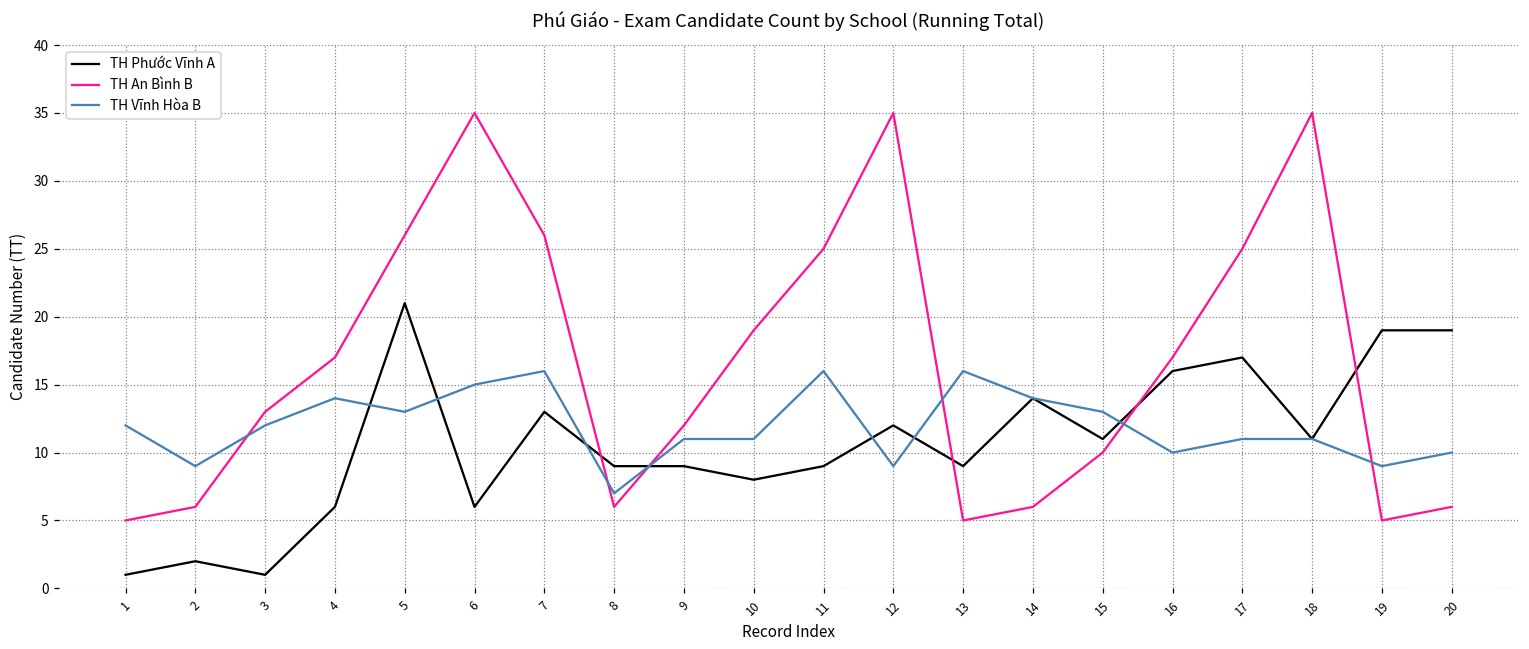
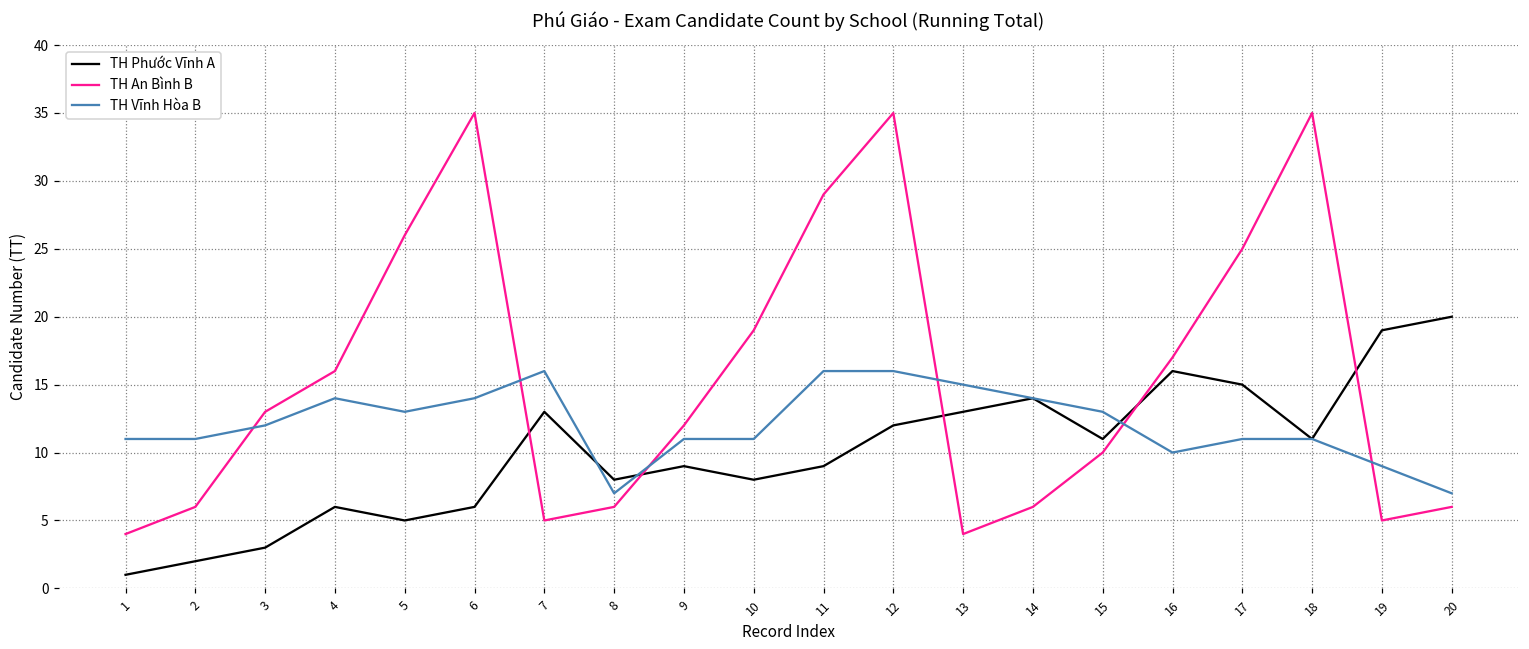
  {
    "TH Phước Vĩnh A": {
      "1": 1,
      "2": 2,
-     "3": 1,
+     "3": 3,
      "4": 6,
-     "5": 21,
+     "5": 5,
      "6": 6,
      "7": 13,
-     "8": 9,
+     "8": 8,
      "9": 9,
      "10": 8,
      "11": 9,
      "12": 12,
-     "13": 9,
+     "13": 13,
      "15": 11,
      "16": 16,
-     "17": 17,
+     "17": 15,
      "19": 19,
-     "20": 19
+     "20": 20
    },
    "TH An Bình B": {
-     "1": 5,
+     "1": 4,
      "2": 6,
      "3": 13,
-     "4": 17,
+     "4": 16,
      "5": 26,
      "6": 35,
-     "7": 26,
+     "7": 5,
      "8": 6,
      "9": 12,
      "10": 19,
-     "11": 25,
+     "11": 29,
      "12": 35,
-     "13": 5,
+     "13": 4,
      "14": 6,
      "15": 10,
      "16": 17,
      "17": 25,
      "18": 35,
      "19": 5,
      "20": 6
    },
    "TH Vĩnh Hòa B": {
-     "1": 12,
-     "2": 9,
+     "1": 11,
+     "2": 11,
      "3": 12,
      "4": 14,
      "5": 13,
-     "6": 15,
+     "6": 14,
      "7": 16,
      "8": 7,
      "9": 11,
      "10": 11,
      "11": 16,
-     "12": 9,
-     "13": 16,
+     "12": 16,
+     "13": 15,
      "15": 13,
      "16": 10,
      "17": 11,
      "19": 9,
-     "20": 10
+     "20": 7
    }
  }
